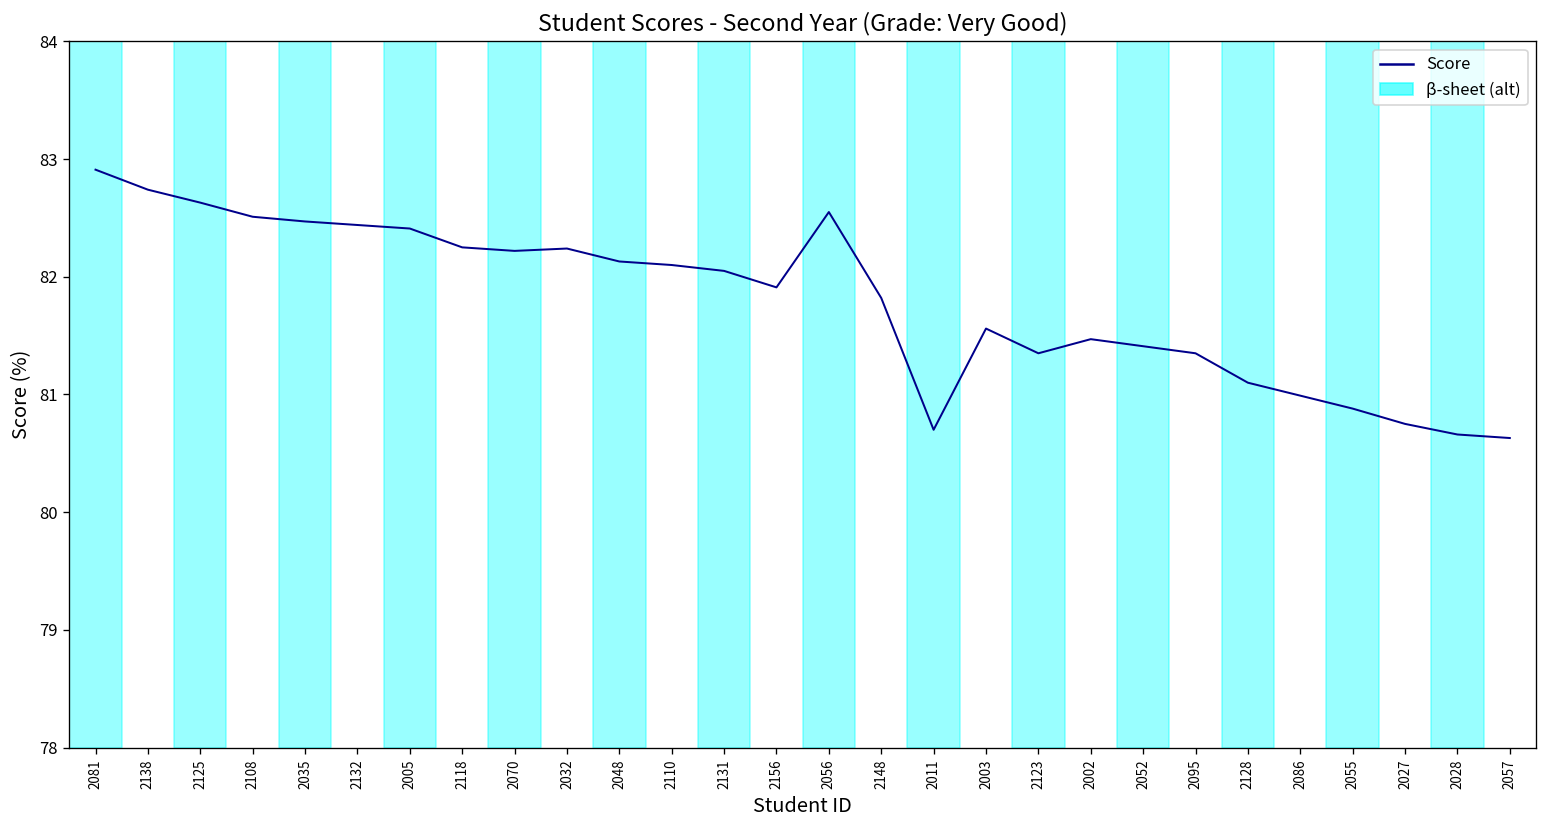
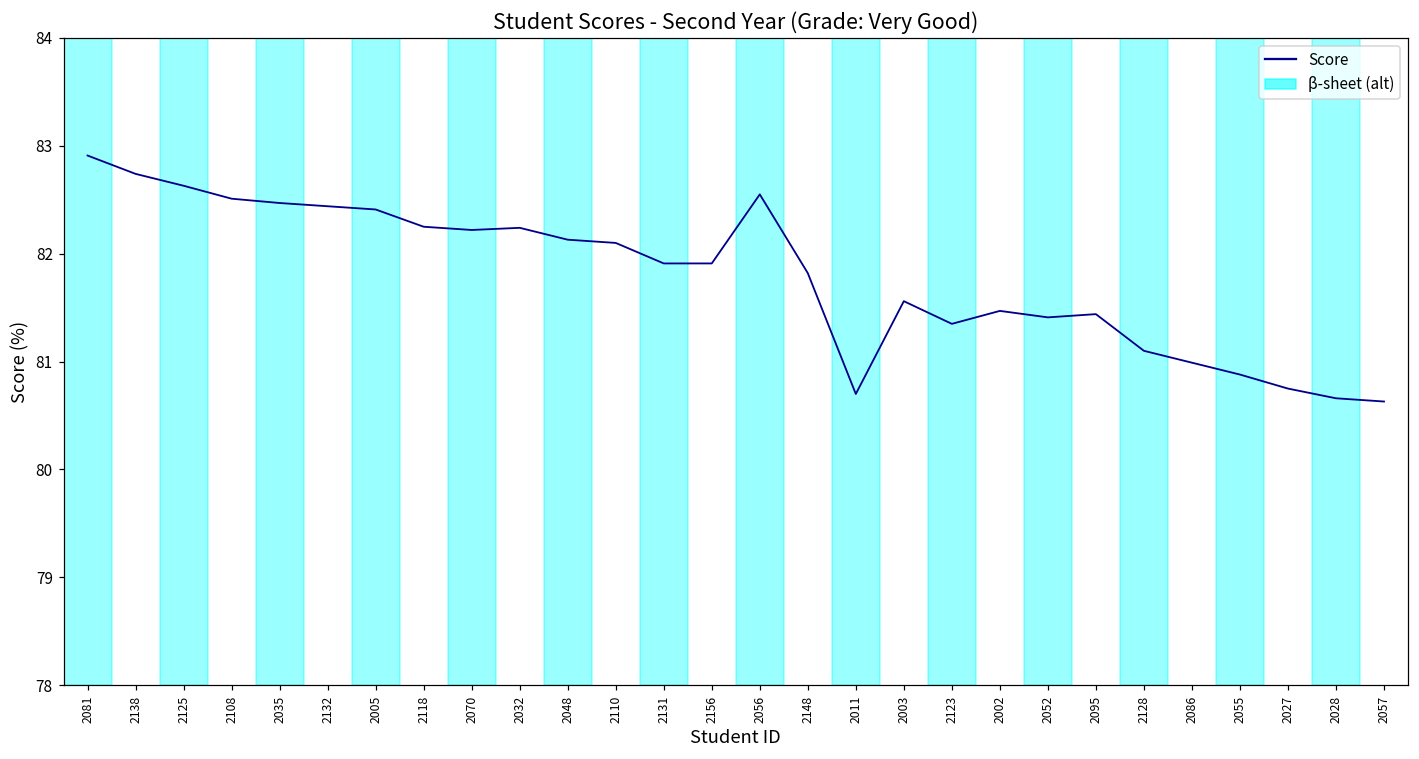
  {
    "2081": 82.9,
    "2138": 82.7,
    "2125": 82.6,
    "2108": 82.5,
    "2035": 82.5,
    "2132": 82.4,
    "2005": 82.4,
    "2118": 82.3,
    "2070": 82.2,
    "2032": 82.2,
    "2048": 82.1,
    "2110": 82.1,
-   "2131": 82.1,
+   "2131": 81.9,
    "2156": 81.9,
    "2056": 82.6,
    "2148": 81.8,
    "2011": 80.7,
    "2003": 81.6,
    "2123": 81.4,
    "2002": 81.5,
    "2052": 81.4,
-   "2095": 81.35,
+   "2095": 81.44,
    "2128": 81.1,
    "2086": 81.0,
    "2055": 80.9,
    "2027": 80.8,
    "2028": 80.7,
    "2057": 80.6
  }
